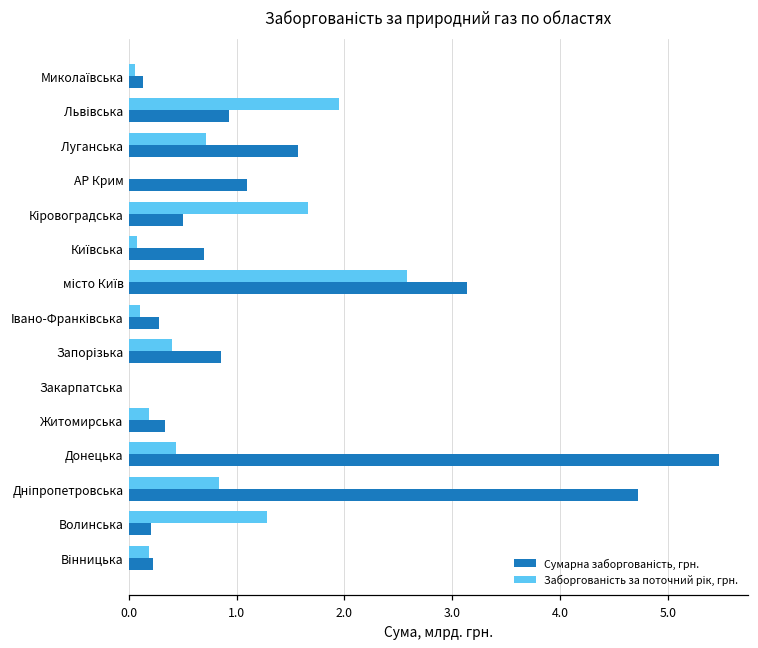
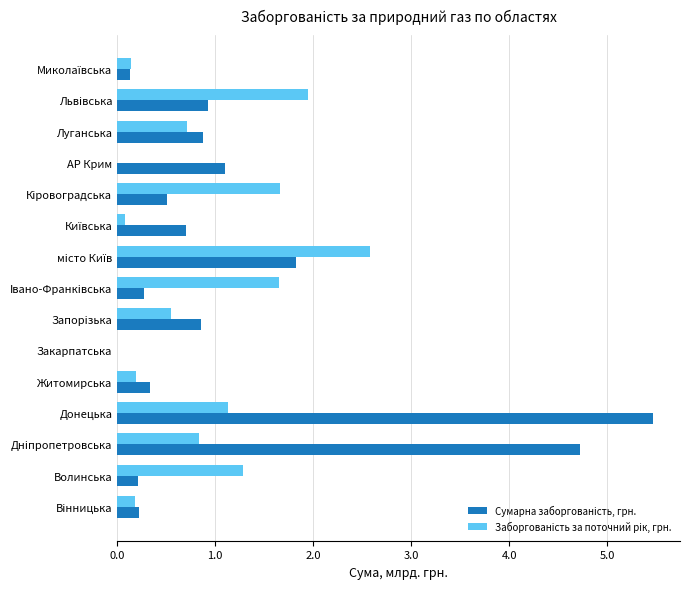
  {
    "Сумарна заборгованість, грн.": {
      "Миколаївська": 0.1,
      "Львівська": 0.9,
-     "Луганська": 1.6,
+     "Луганська": 0.9,
      "АР Крим": 1.1,
      "Кіровоградська": 0.5,
      "Київська": 0.7,
-     "місто Київ": 3.1,
+     "місто Київ": 1.8,
      "Івано-Франківська": 0.3,
      "Запорізька": 0.9,
      "Житомирська": 0.3,
      "Донецька": 5.5,
      "Дніпропетровська": 4.7,
      "Волинська": 0.2,
      "Вінницька": 0.2
    },
    "Заборгованість за поточний рік, грн.": {
-     "Миколаївська": 0.06,
+     "Миколаївська": 0.15,
      "Львівська": 1.9,
      "Луганська": 0.7,
      "АР Крим": 0.0,
      "Кіровоградська": 1.7,
      "Київська": 0.1,
      "місто Київ": 2.6,
-     "Івано-Франківська": 0.1,
-     "Запорізька": 0.4,
+     "Івано-Франківська": 1.7,
+     "Запорізька": 0.6,
      "Житомирська": 0.2,
-     "Донецька": 0.4,
+     "Донецька": 1.1,
      "Дніпропетровська": 0.8,
      "Волинська": 1.3,
      "Вінницька": 0.2
    }
  }
